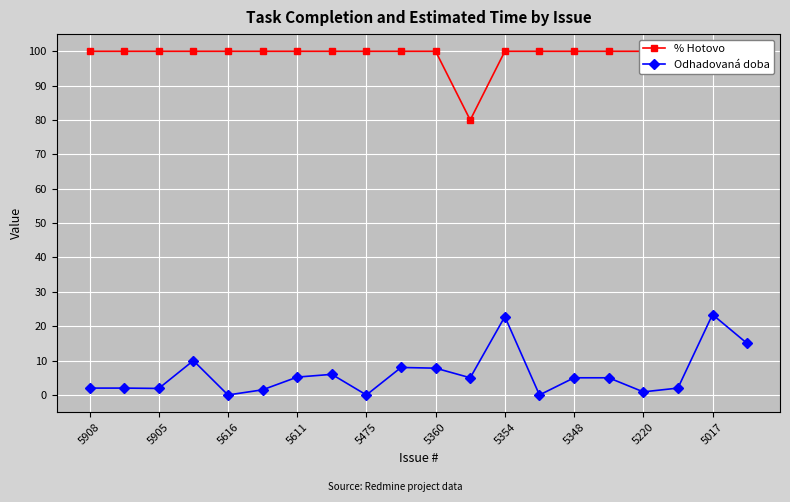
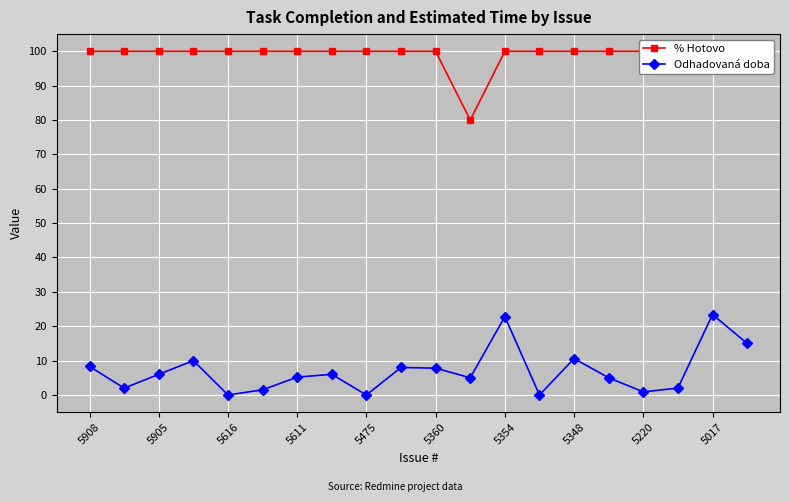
  {
    "% Hotovo": {
      "5908": 100,
      "5905": 100,
      "5616": 100,
      "5611": 100,
      "5475": 100,
      "5360": 100,
      "5354": 100,
      "5348": 100
    },
    "Odhadovaná doba": {
-     "5908": 2,
-     "5905": 2,
+     "5908": 8,
+     "5905": 6,
      "5616": 0,
      "5611": 5,
      "5475": 0,
      "5360": 8,
      "5354": 23,
-     "5348": 5,
+     "5348": 11,
      "5220": 1,
      "5017": 23
    }
  }
